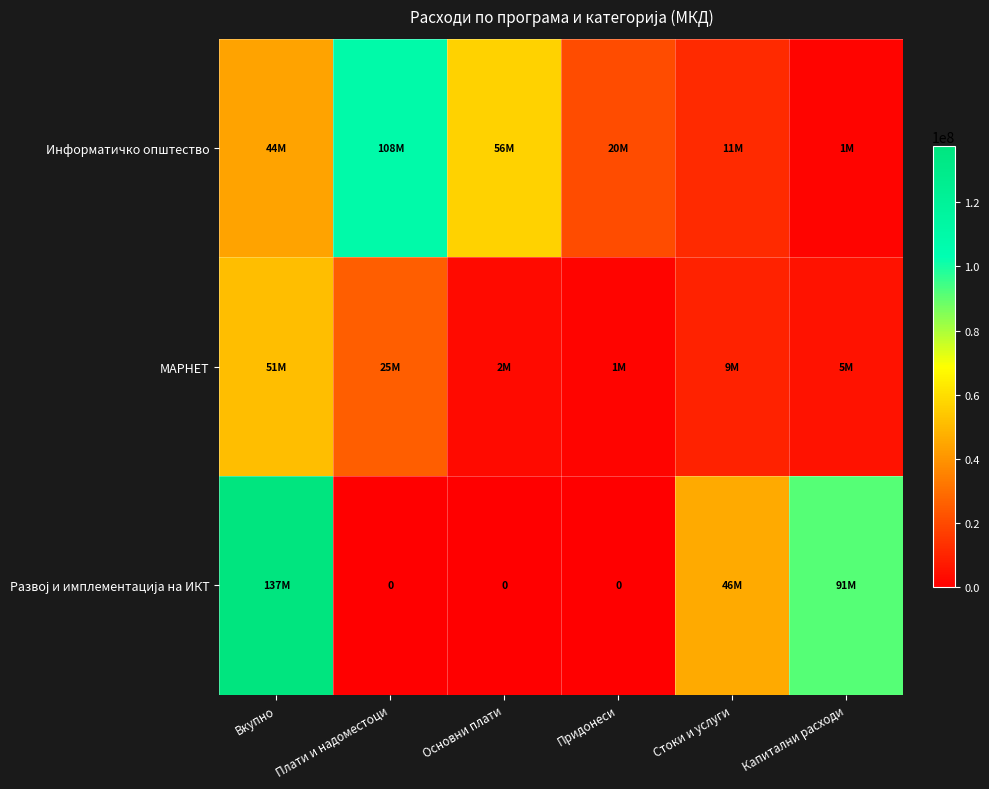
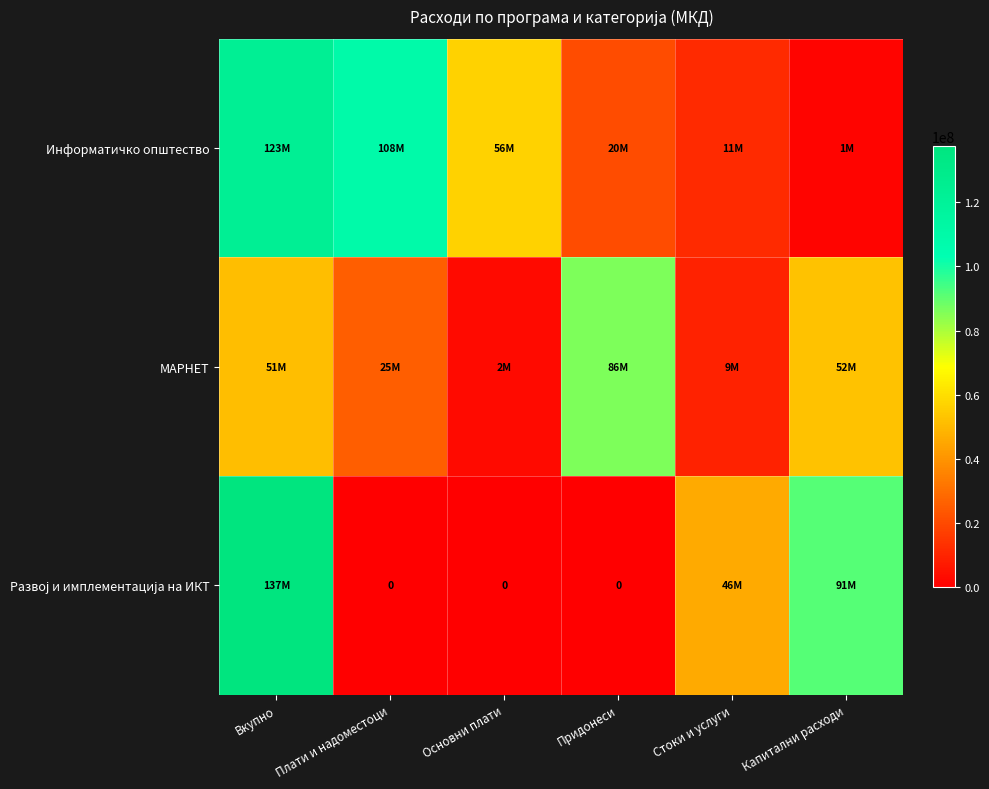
  {
    "Информатичко општество": {
-     "Вкупно": "44M",
+     "Вкупно": "123M",
      "Плати и надоместоци": "108M",
      "Основни плати": "56M",
      "Придонеси": "20M",
      "Стоки и услуги": "11M",
      "Капитални расходи": "1M"
    },
    "МАРНЕТ": {
      "Вкупно": "51M",
      "Плати и надоместоци": "25M",
      "Основни плати": "2M",
-     "Придонеси": "1M",
+     "Придонеси": "86M",
      "Стоки и услуги": "9M",
-     "Капитални расходи": "5M"
+     "Капитални расходи": "52M"
    },
    "Развој и имплементација на ИКТ": {
      "Вкупно": "137M",
      "Плати и надоместоци": "0",
      "Основни плати": "0",
      "Придонеси": "0",
      "Стоки и услуги": "46M",
      "Капитални расходи": "91M"
    }
  }
